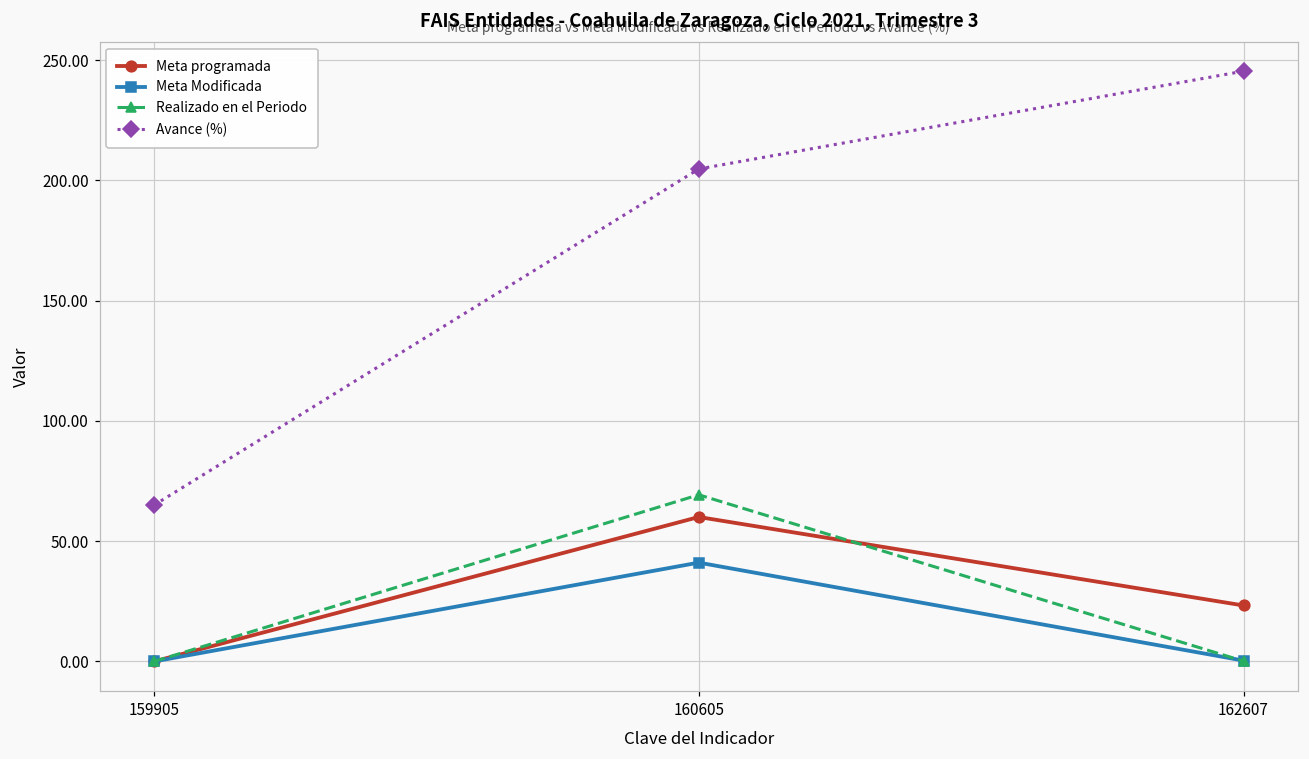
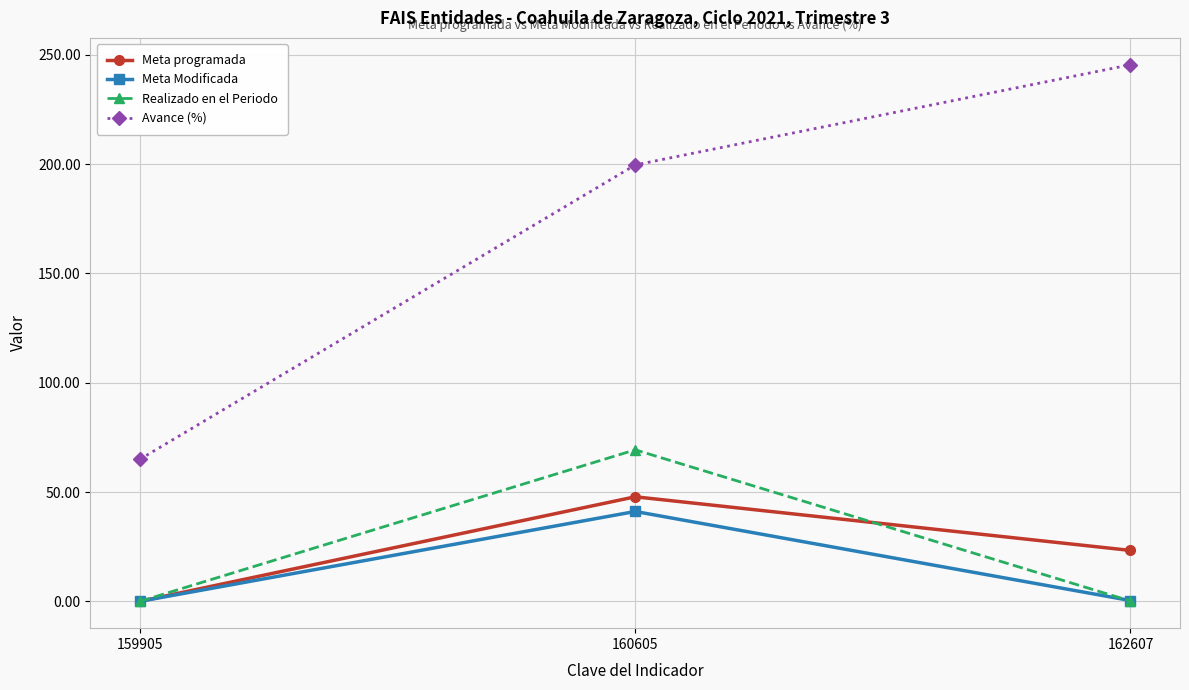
  {
    "Meta programada": {
-     "160605": 60,
+     "160605": 48,
      "162607": 23
    },
    "Meta Modificada": {
      "160605": 41
    },
    "Realizado en el Periodo": {
      "160605": 69
    },
    "Avance (%)": {
      "159905": 65,
-     "160605": 205,
+     "160605": 200,
      "162607": 245
    }
  }
